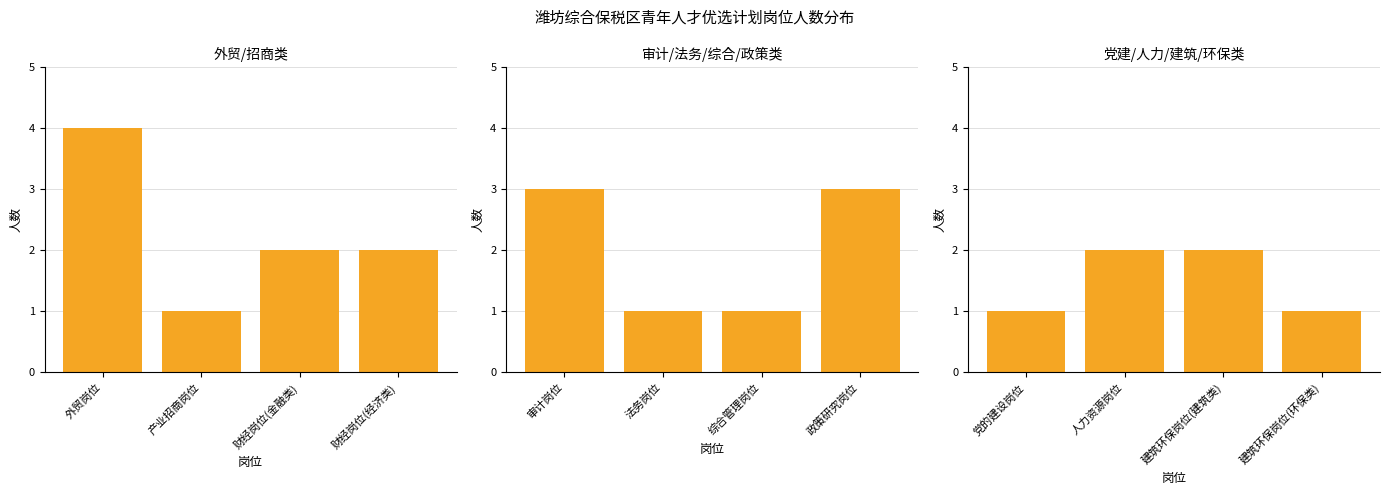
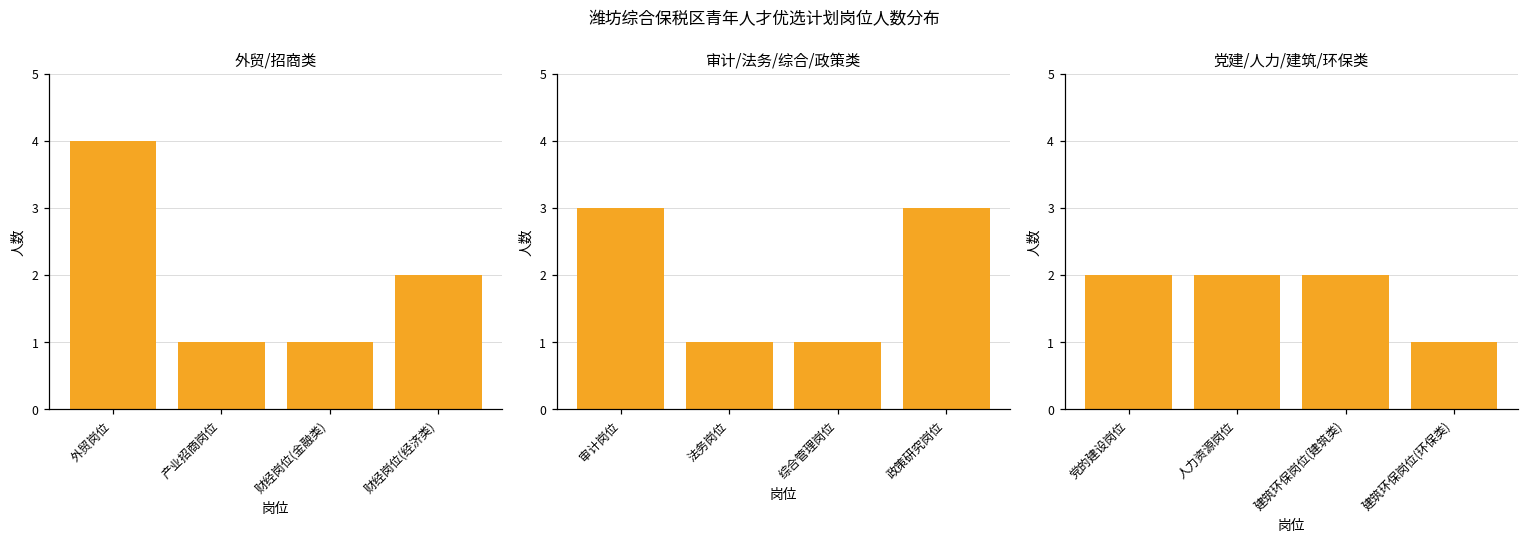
  {
    "外贸/招商类": {
      "外贸岗位": 4,
      "产业招商岗位": 1,
-     "财经岗位(金融类)": 2,
+     "财经岗位(金融类)": 1,
      "财经岗位(经济类)": 2
    },
    "审计/法务/综合/政策类": {
      "审计岗位": 3.0,
      "法务岗位": 1.0,
      "综合管理岗位": 1.0,
      "政策研究岗位": 3.0
    },
    "党建/人力/建筑/环保类": {
-     "党的建设岗位": 1,
+     "党的建设岗位": 2,
      "人力资源岗位": 2,
      "建筑环保岗位(建筑类)": 2,
      "建筑环保岗位(环保类)": 1
    }
  }
